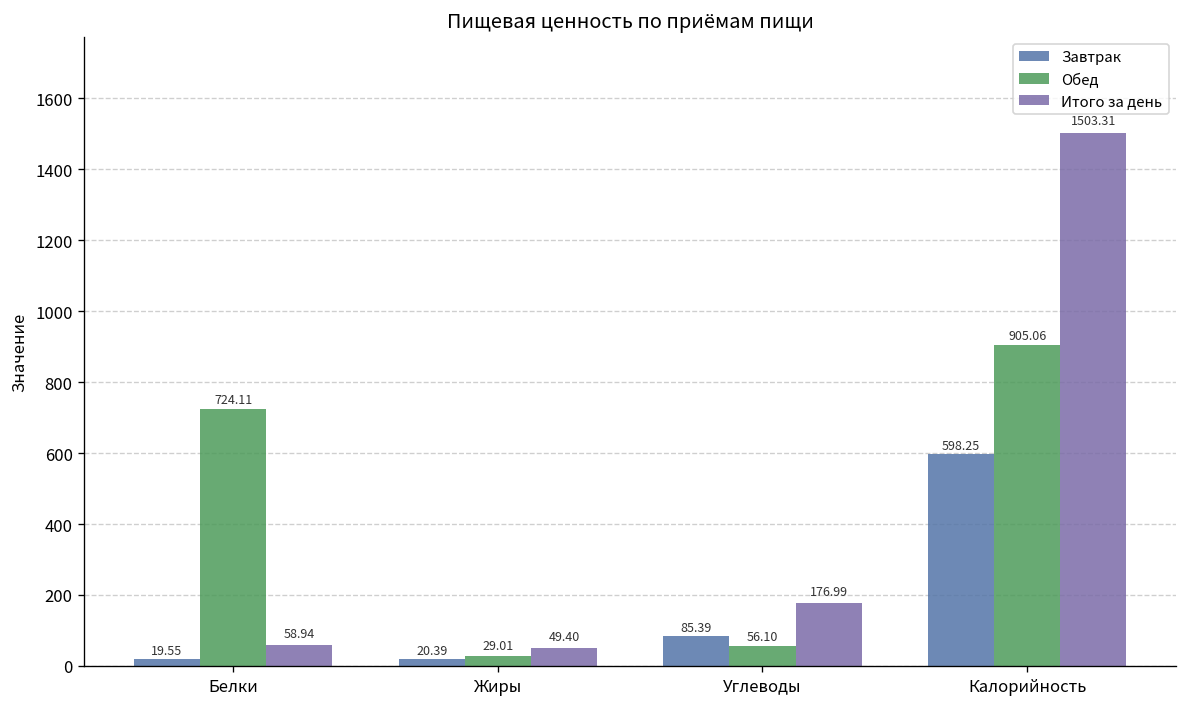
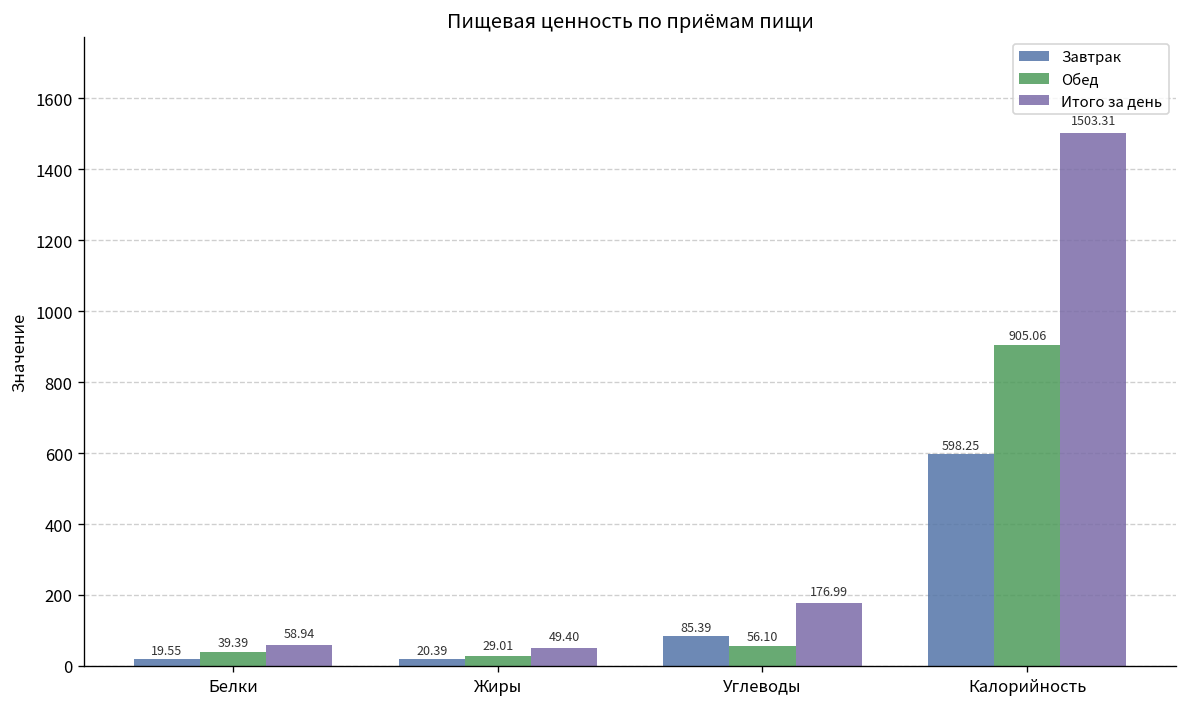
  {
    "Обед": {
-     "Белки": 724.11,
+     "Белки": 39.39,
      "Жиры": 29.01,
      "Углеводы": 56.10,
      "Калорийность": 905.06
    }
  }
